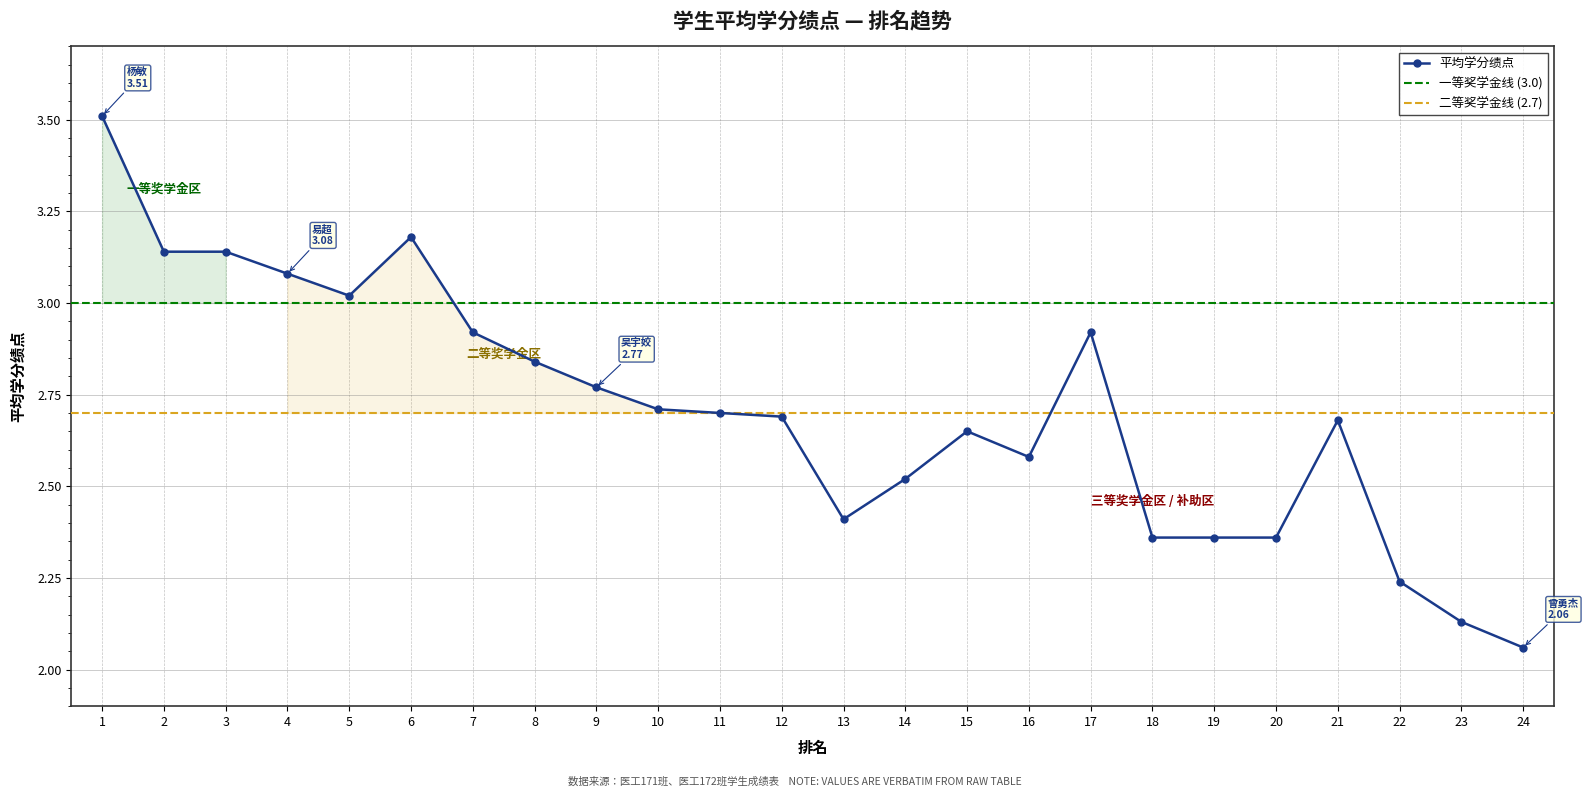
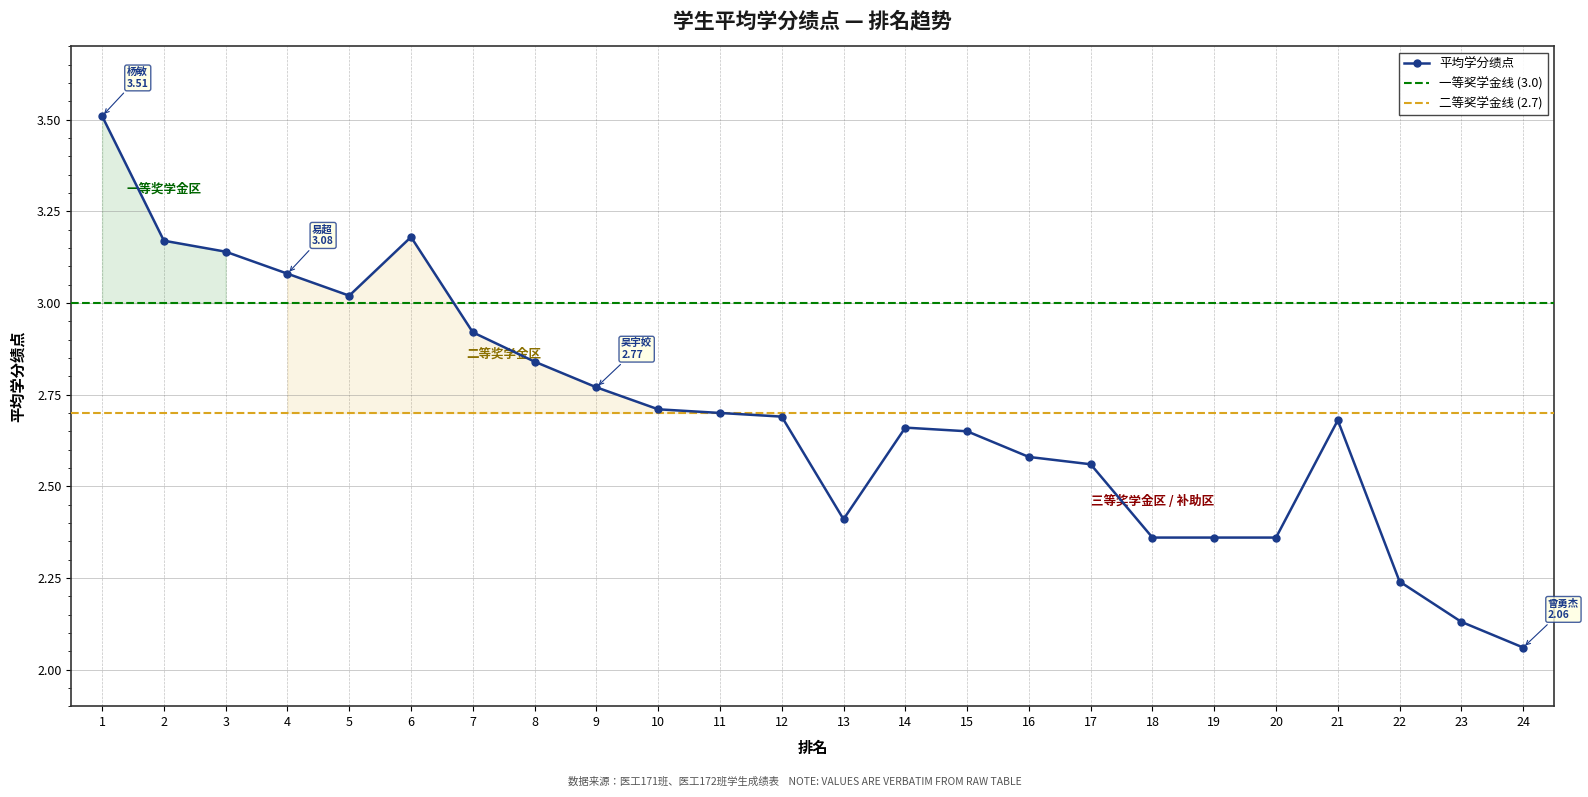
  {
    "平均学分绩点": {
-     "2": 3.14,
+     "2": 3.17,
      "12": 2.69,
      "13": 2.41,
-     "14": 2.52,
+     "14": 2.66,
      "15": 2.65,
      "16": 2.58,
-     "17": 2.92,
+     "17": 2.56,
      "18": 2.36,
      "19": 2.36,
      "20": 2.36,
      "21": 2.68,
      "22": 2.24,
      "23": 2.13
    }
  }
